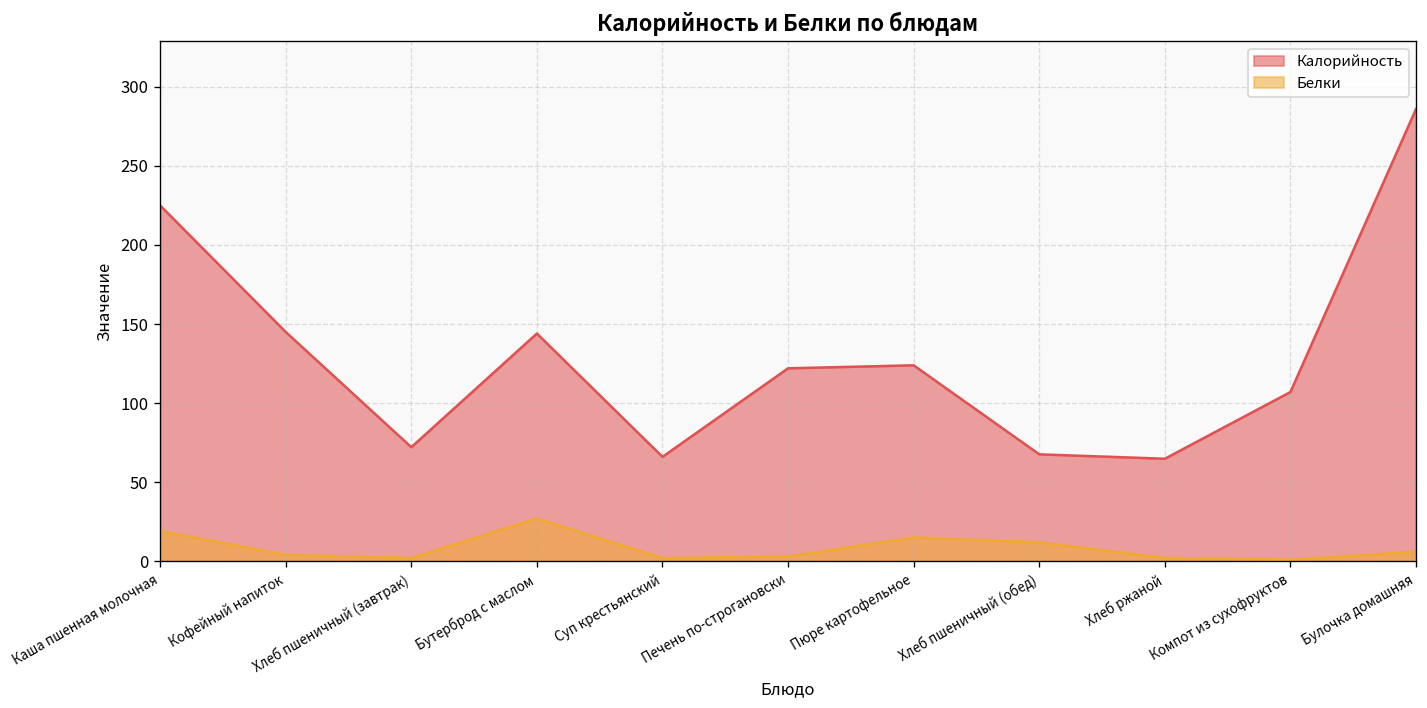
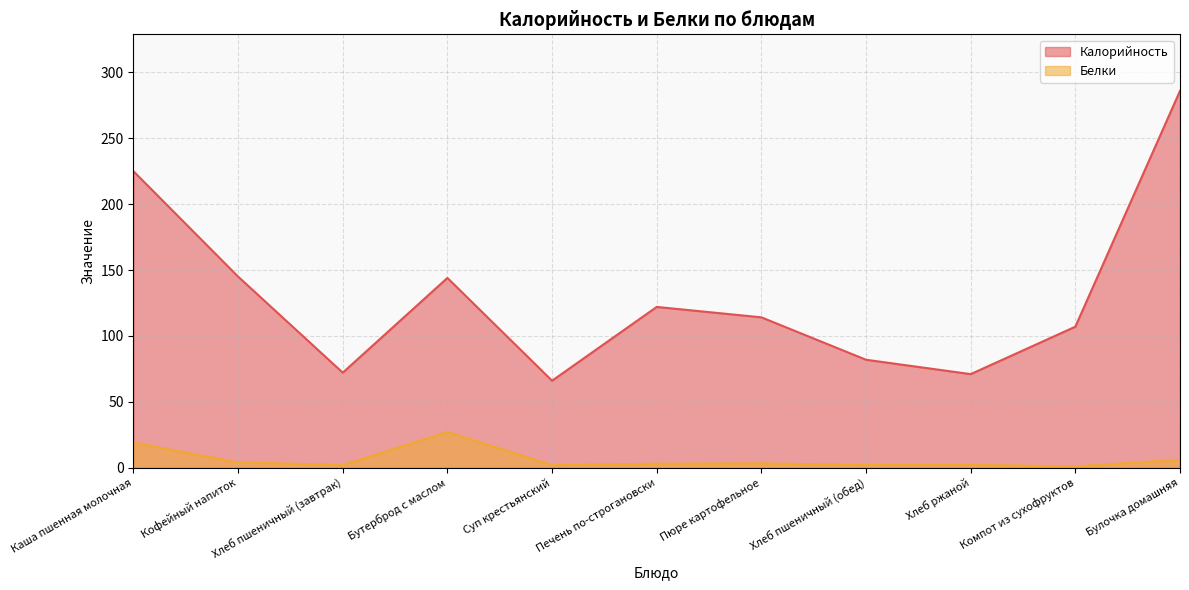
  {
    "Калорийность": {
      "Каша пшенная молочная": 225,
      "Кофейный напиток": 145,
      "Хлеб пшеничный (завтрак)": 72,
      "Бутерброд с маслом": 144,
      "Суп крестьянский": 66,
      "Печень по-строгановски": 122,
-     "Пюре картофельное": 124,
-     "Хлеб пшеничный (обед)": 68,
-     "Хлеб ржаной": 65,
+     "Пюре картофельное": 114,
+     "Хлеб пшеничный (обед)": 82,
+     "Хлеб ржаной": 71,
      "Компот из сухофруктов": 107,
      "Булочка домашняя": 286
    },
    "Белки": {
      "Каша пшенная молочная": 19,
      "Кофейный напиток": 4,
      "Хлеб пшеничный (завтрак)": 2,
      "Бутерброд с маслом": 27,
      "Суп крестьянский": 2,
      "Печень по-строгановски": 3,
-     "Пюре картофельное": 15,
-     "Хлеб пшеничный (обед)": 12,
+     "Пюре картофельное": 3,
+     "Хлеб пшеничный (обед)": 2,
      "Хлеб ржаной": 2,
      "Компот из сухофруктов": 1,
      "Булочка домашняя": 6
    }
  }
